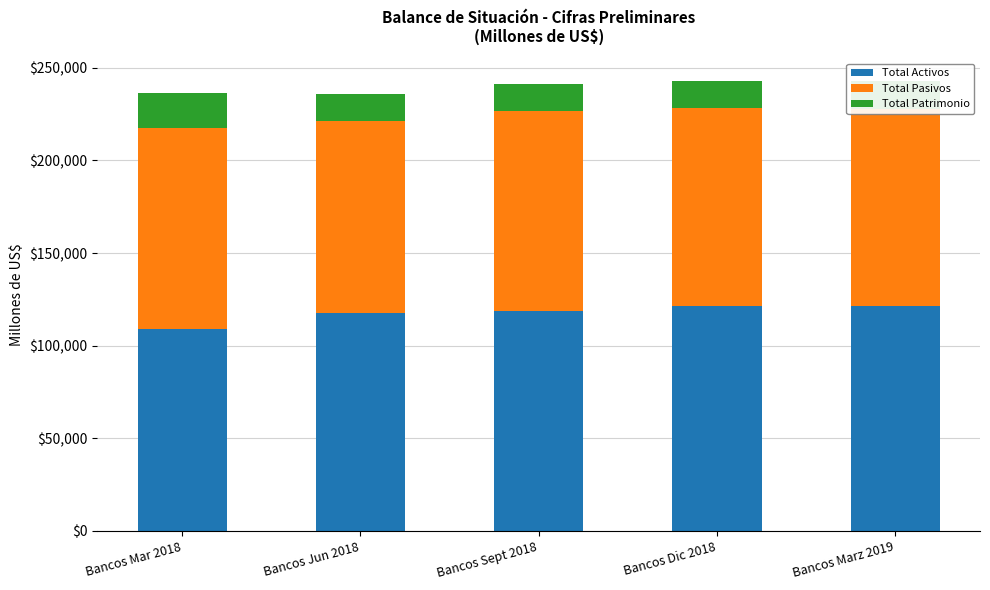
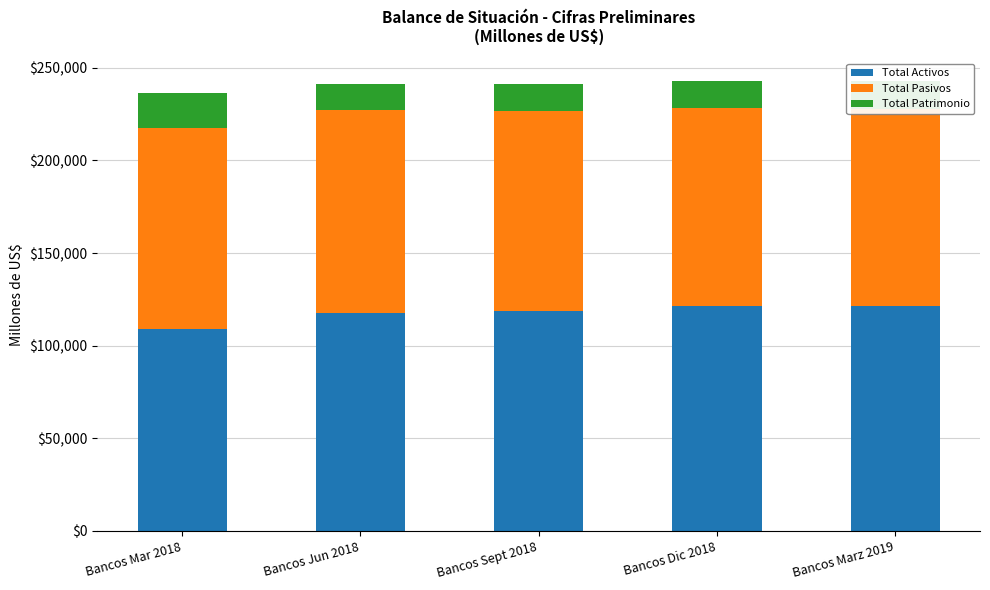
  {
    "Total Activos": {
      "Bancos Mar 2018": "$109,000",
      "Bancos Jun 2018": "$118,000",
      "Bancos Sept 2018": "$119,000",
      "Bancos Dic 2018": "$121,000",
      "Bancos Marz 2019": "$121,000"
    },
    "Total Pasivos": {
      "Bancos Mar 2018": "$109,000",
-     "Bancos Jun 2018": "$104,000",
+     "Bancos Jun 2018": "$109,000",
      "Bancos Sept 2018": "$108,000",
      "Bancos Dic 2018": "$107,000"
    },
    "Total Patrimonio": {
      "Bancos Mar 2018": "$19,000",
      "Bancos Jun 2018": "$14,000",
      "Bancos Sept 2018": "$14,000",
      "Bancos Dic 2018": "$15,000"
    }
  }
